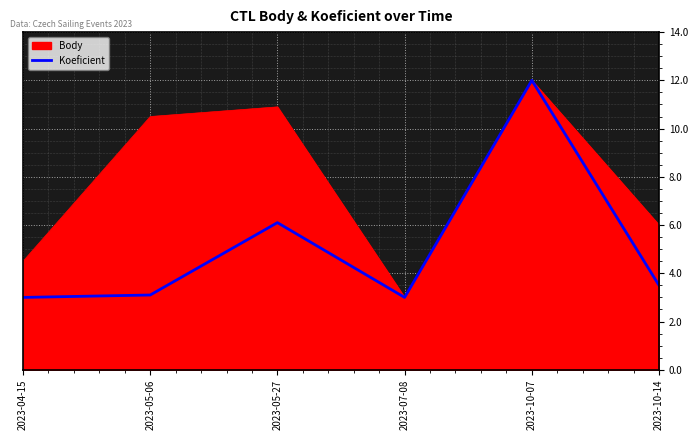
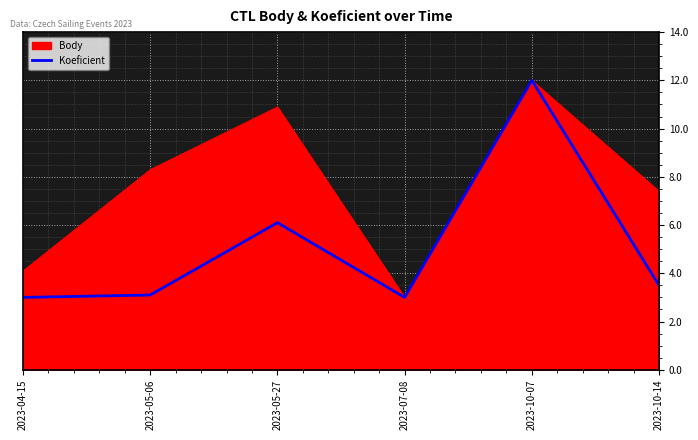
  {
    "Body": {
-     "2023-04-15": 4.5,
-     "2023-05-06": 10.5,
+     "2023-04-15": 4.1,
+     "2023-05-06": 8.3,
      "2023-05-27": 10.9,
-     "2023-10-14": 6.0
+     "2023-10-14": 7.4
    },
    "Koeficient": {
      "2023-04-15": 3.0,
      "2023-05-06": 3.1,
      "2023-05-27": 6.1,
      "2023-10-14": 3.5
    }
  }
